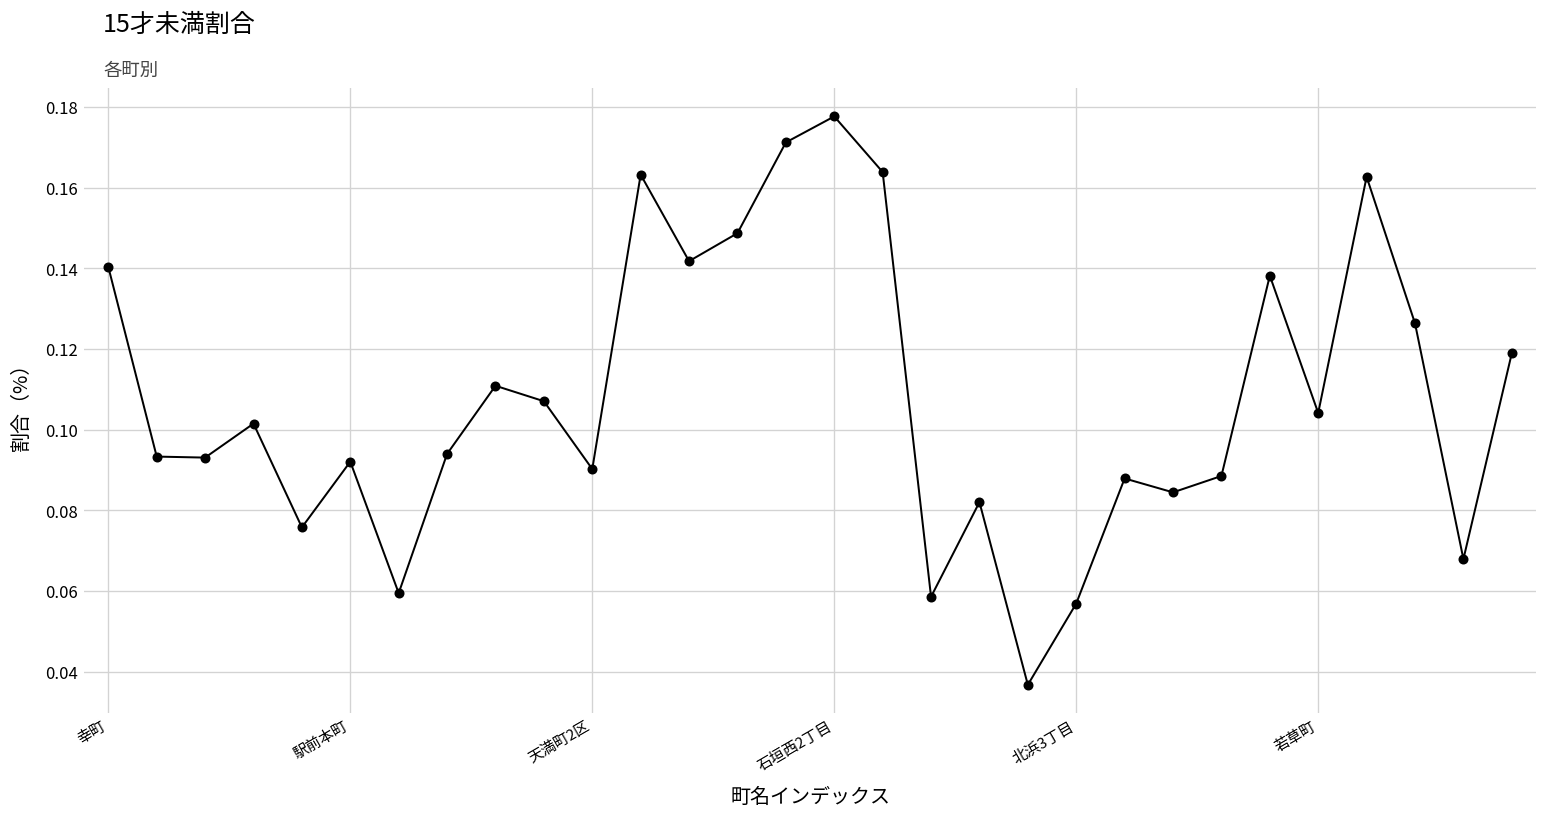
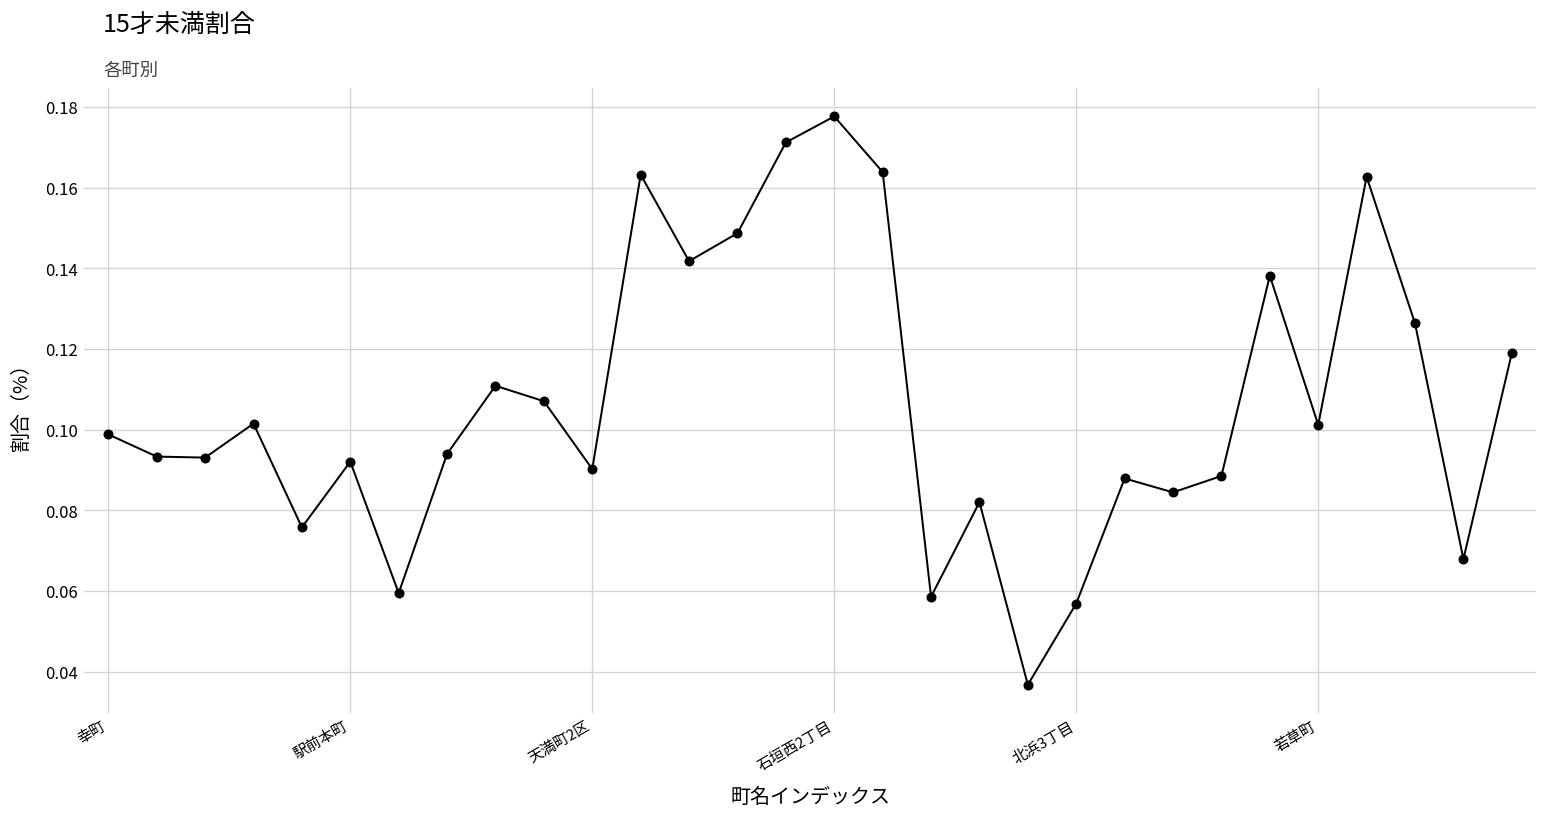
  {
-   "幸町": 0.140,
+   "幸町": 0.099,
    "駅前本町": 0.092,
    "天満町2区": 0.090,
    "石垣西2丁目": 0.178,
    "北浜3丁目": 0.057,
-   "若草町": 0.104
+   "若草町": 0.101
  }
